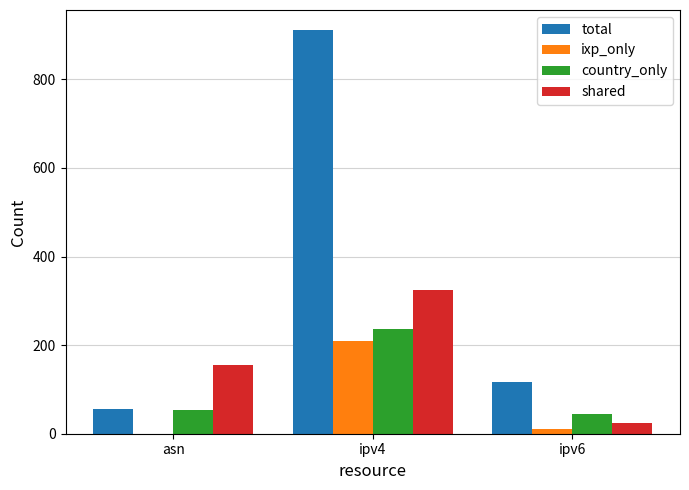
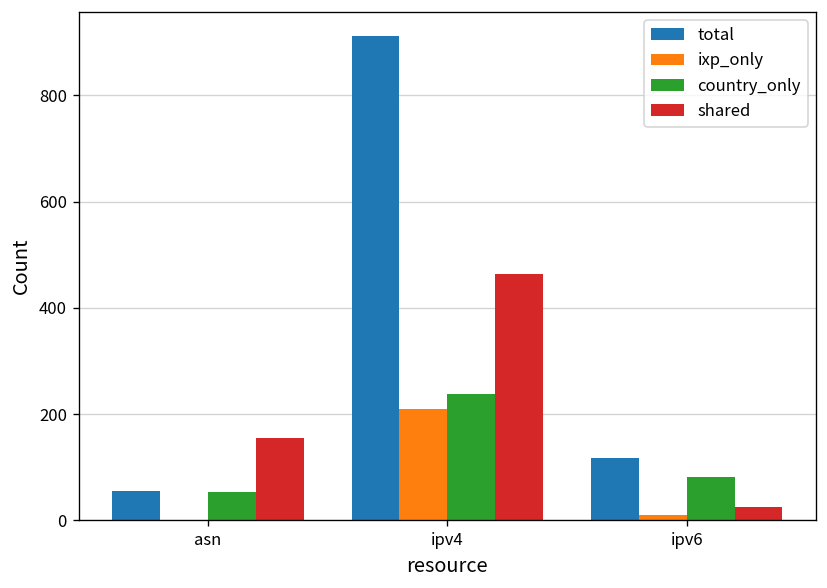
  {
    "total": {
      "asn": 60,
      "ipv4": 910,
      "ipv6": 120
    },
    "ixp_only": {
      "asn": 0,
      "ipv4": 210,
      "ipv6": 10
    },
    "country_only": {
      "asn": 50,
      "ipv4": 240,
-     "ipv6": 40
+     "ipv6": 80
    },
    "shared": {
      "asn": 160,
-     "ipv4": 330,
+     "ipv4": 460,
      "ipv6": 30
    }
  }
